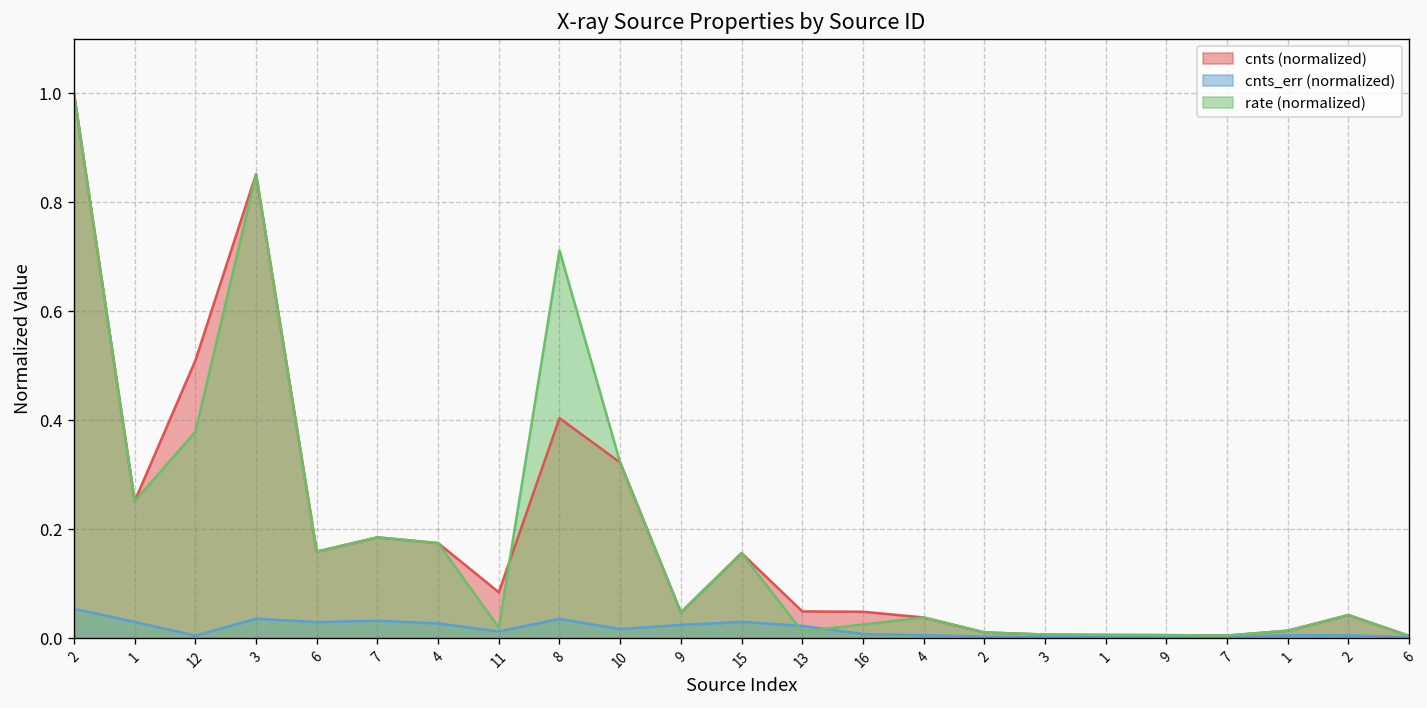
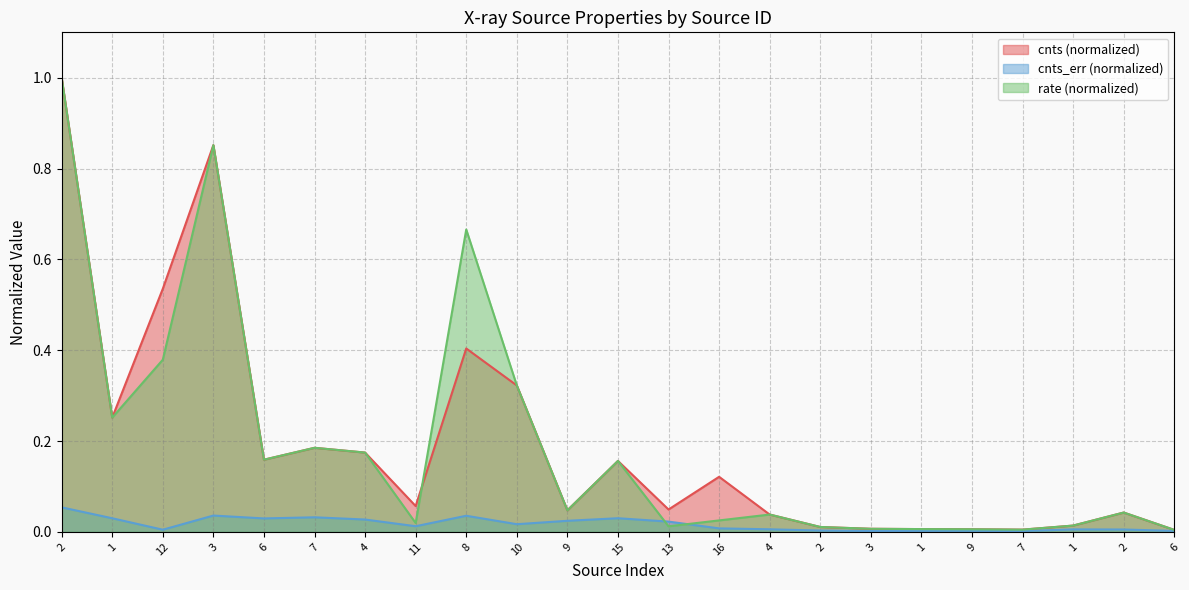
  {
    "cnts (normalized)": {
-     "12": 0.51,
-     "11": 0.08,
+     "12": 0.54,
+     "11": 0.06,
      "8": 0.40,
      "13": 0.05,
-     "16": 0.05
+     "16": 0.12
    },
    "cnts_err (normalized)": {
      "12": 0.00,
      "11": 0.01,
      "8": 0.04,
      "10": 0.02,
      "15": 0.03,
      "13": 0.02,
      "16": 0.01
    },
    "rate (normalized)": {
      "12": 0.38,
      "11": 0.02,
-     "8": 0.71,
+     "8": 0.67,
      "13": 0.01,
      "16": 0.03
    }
  }
